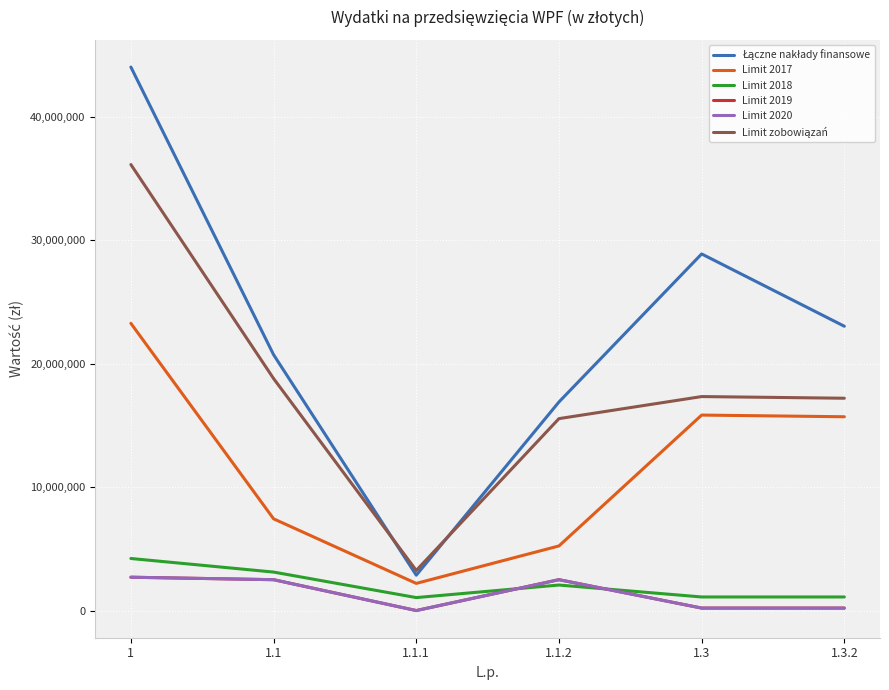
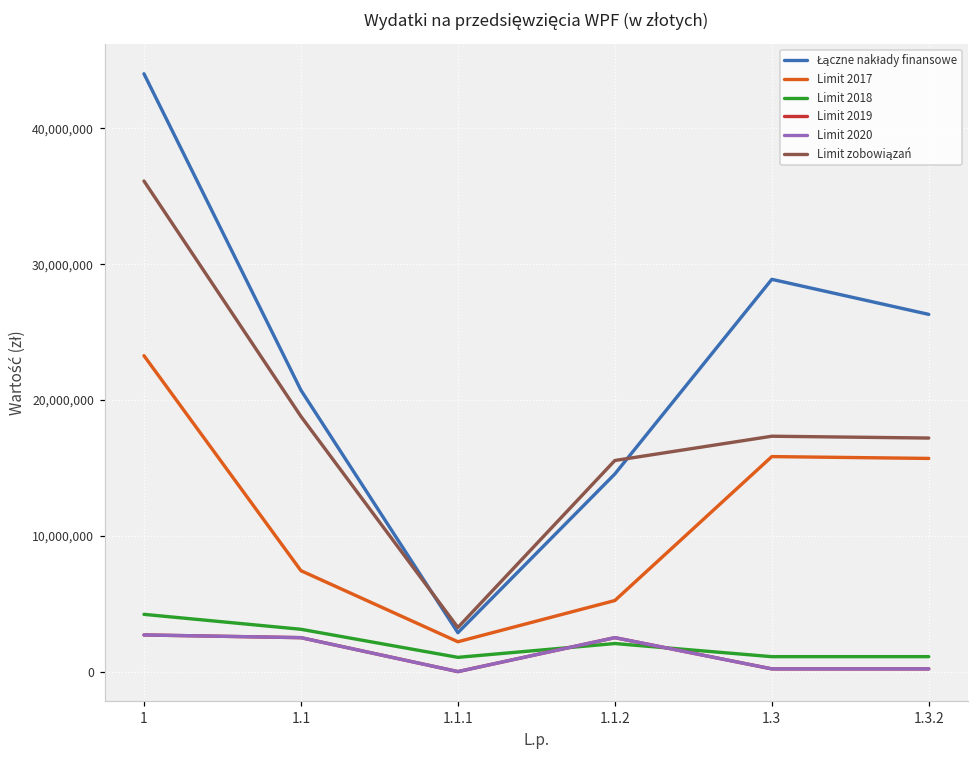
  {
    "Łączne nakłady finansowe": {
      "1": "44,000,000",
      "1.1": "20,700,000",
      "1.1.1": "2,900,000",
-     "1.1.2": "16,900,000",
+     "1.1.2": "14,600,000",
      "1.3": "28,900,000",
-     "1.3.2": "23,000,000"
+     "1.3.2": "26,300,000"
    },
    "Limit 2017": {
      "1": "23,300,000",
      "1.1": "7,400,000",
      "1.1.1": "2,200,000",
      "1.1.2": "5,200,000",
      "1.3": "15,800,000",
      "1.3.2": "15,700,000"
    },
    "Limit 2018": {
      "1": "4,200,000",
      "1.1": "3,100,000",
      "1.1.1": "1,000,000",
      "1.1.2": "2,100,000",
      "1.3": "1,100,000",
      "1.3.2": "1,100,000"
    },
    "Limit 2020": {
      "1": "2,700,000",
      "1.1": "2,500,000",
      "1.1.1": "0",
      "1.1.2": "2,500,000",
      "1.3": "200,000",
      "1.3.2": "200,000"
    },
    "Limit zobowiązań": {
      "1": "36,100,000",
      "1.1": "18,800,000",
      "1.1.1": "3,200,000",
      "1.1.2": "15,500,000",
      "1.3": "17,300,000",
      "1.3.2": "17,200,000"
    }
  }
